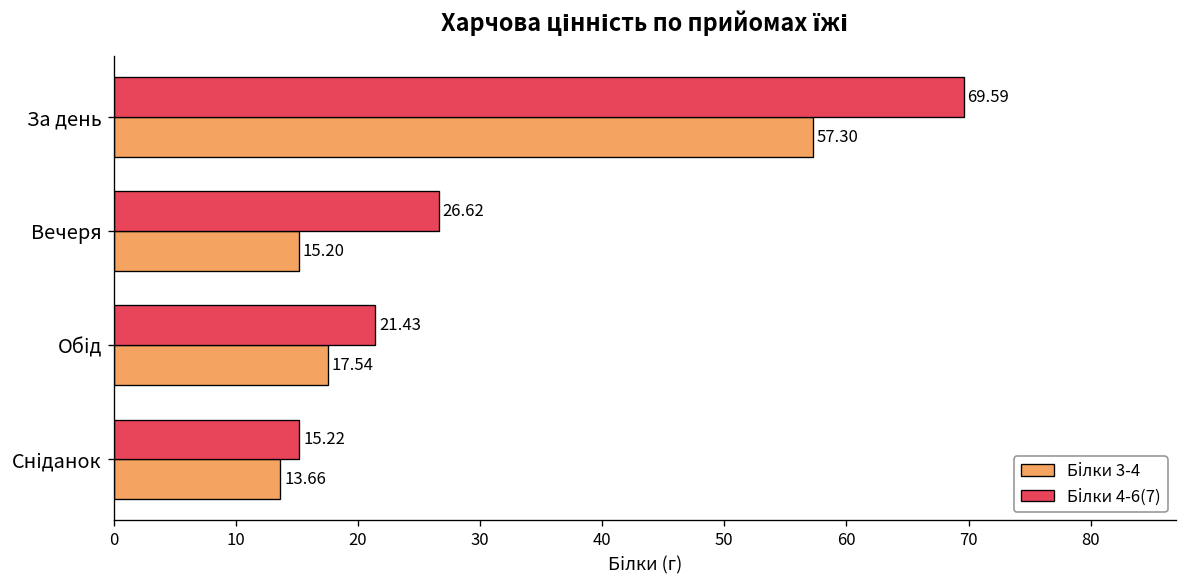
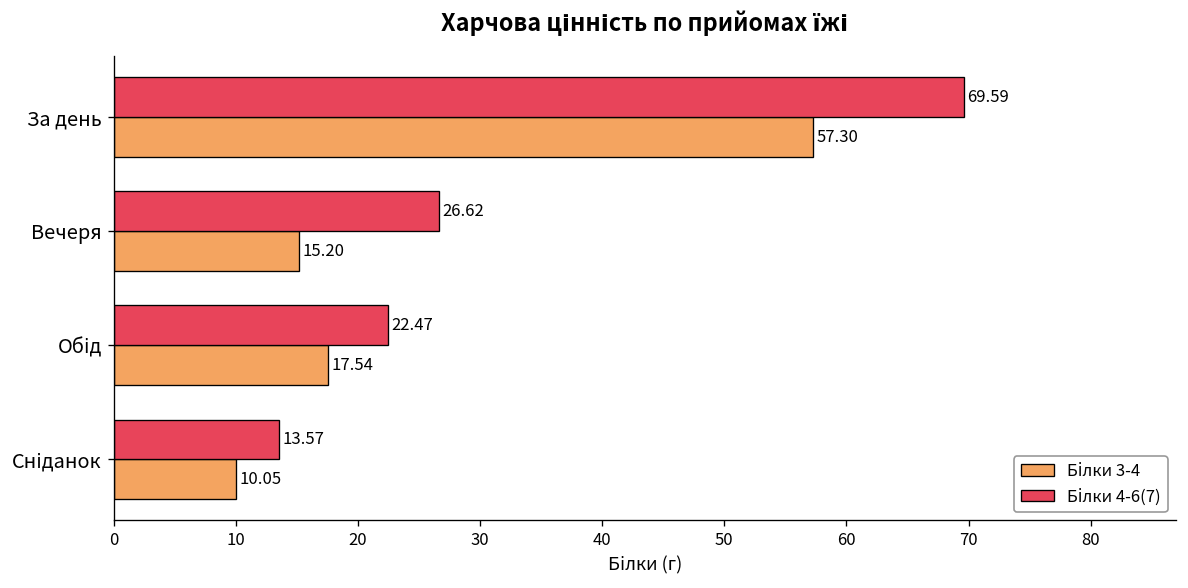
  {
    "Білки 3-4": {
      "За день": 57.30,
      "Вечеря": 15.20,
      "Обід": 17.54,
-     "Сніданок": 13.66
+     "Сніданок": 10.05
    },
    "Білки 4-6(7)": {
      "За день": 69.59,
      "Вечеря": 26.62,
-     "Обід": 21.43,
-     "Сніданок": 15.22
+     "Обід": 22.47,
+     "Сніданок": 13.57
    }
  }
